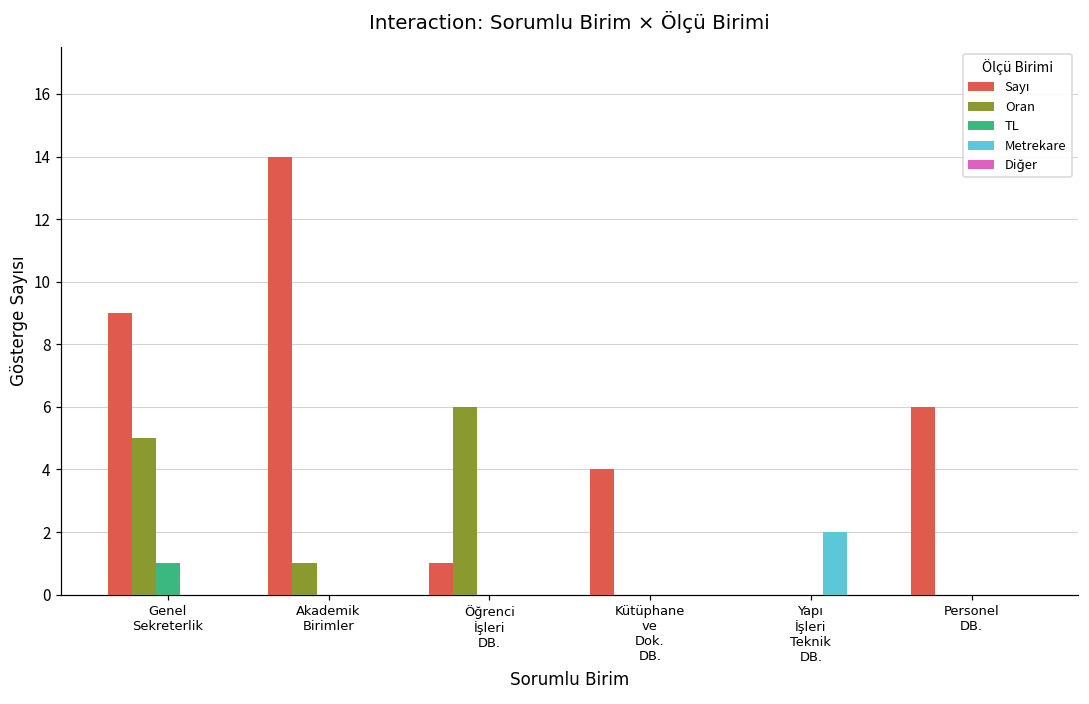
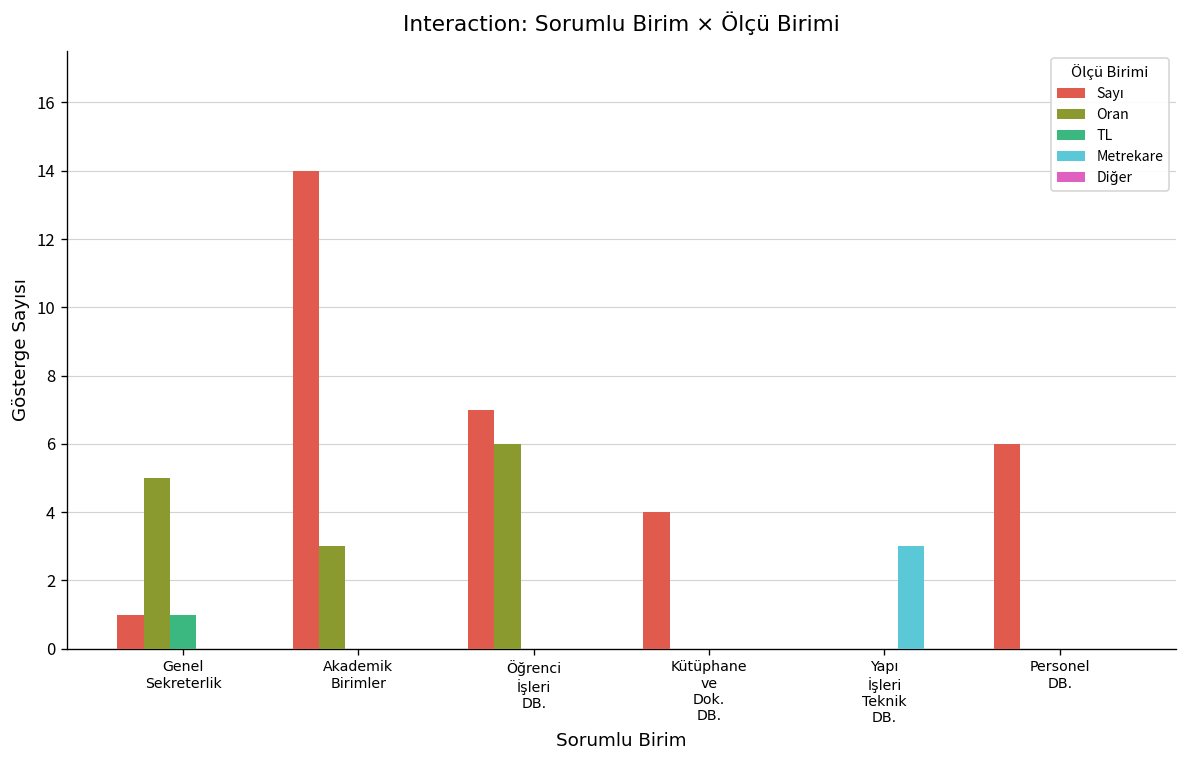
  {
    "Sayı": {
-     "Genel Sekreterlik": 9,
+     "Genel Sekreterlik": 1,
      "Akademik Birimler": 14,
-     "Öğrenci İşleri DB.": 1,
+     "Öğrenci İşleri DB.": 7,
      "Kütüphane ve Dok. DB.": 4,
      "Yapı İşleri Teknik DB.": 0,
      "Personel DB.": 6
    },
    "Oran": {
      "Genel Sekreterlik": 5,
-     "Akademik Birimler": 1,
+     "Akademik Birimler": 3,
      "Öğrenci İşleri DB.": 6,
      "Kütüphane ve Dok. DB.": 0,
      "Yapı İşleri Teknik DB.": 0,
      "Personel DB.": 0
    },
    "TL": {
      "Genel Sekreterlik": 1,
      "Akademik Birimler": 0,
      "Öğrenci İşleri DB.": 0,
      "Kütüphane ve Dok. DB.": 0,
      "Yapı İşleri Teknik DB.": 0,
      "Personel DB.": 0
    },
    "Metrekare": {
      "Genel Sekreterlik": 0,
      "Akademik Birimler": 0,
      "Öğrenci İşleri DB.": 0,
      "Kütüphane ve Dok. DB.": 0,
-     "Yapı İşleri Teknik DB.": 2,
+     "Yapı İşleri Teknik DB.": 3,
      "Personel DB.": 0
    },
    "Diğer": {
      "Genel Sekreterlik": 0,
      "Akademik Birimler": 0,
      "Öğrenci İşleri DB.": 0,
      "Kütüphane ve Dok. DB.": 0,
      "Yapı İşleri Teknik DB.": 0,
      "Personel DB.": 0
    }
  }
